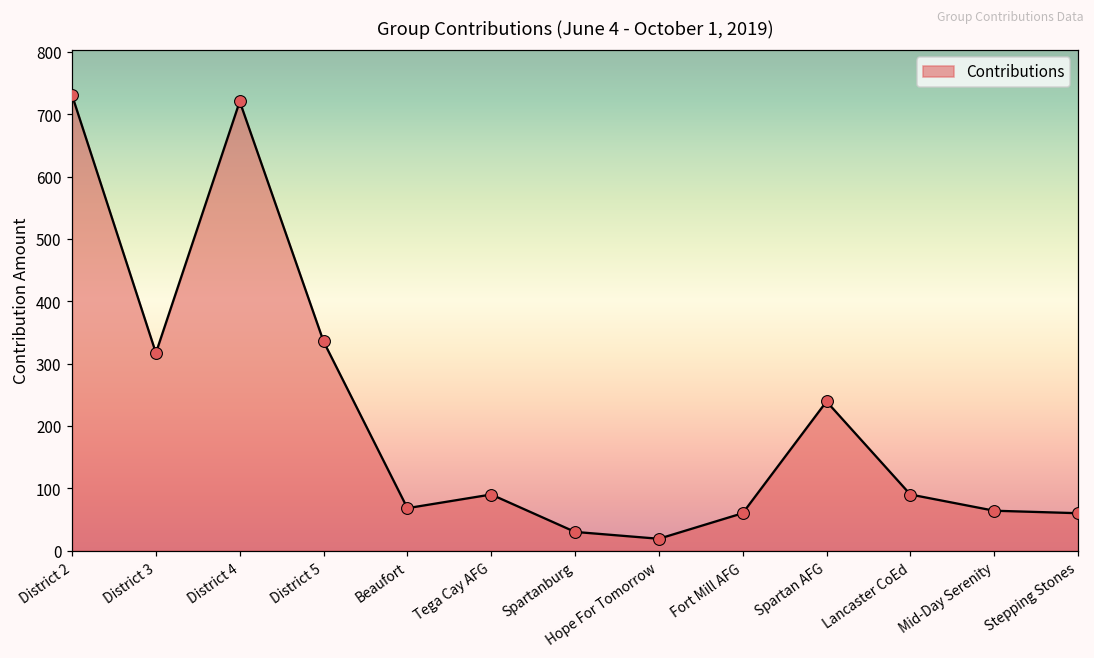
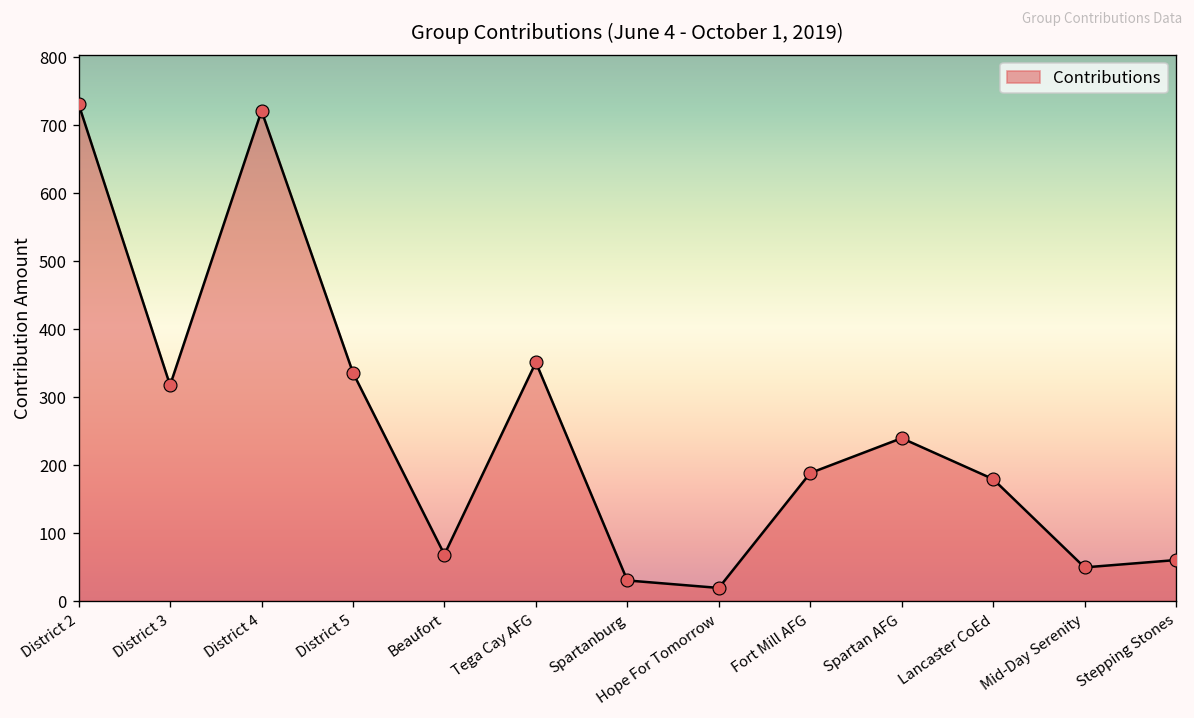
  {
    "District 2": 730,
    "District 3": 320,
    "District 4": 720,
    "District 5": 340,
    "Beaufort": 70,
-   "Tega Cay AFG": 90,
+   "Tega Cay AFG": 350,
    "Spartanburg": 30,
    "Hope For Tomorrow": 20,
-   "Fort Mill AFG": 60,
+   "Fort Mill AFG": 190,
    "Spartan AFG": 240,
-   "Lancaster CoEd": 90,
-   "Mid-Day Serenity": 60,
+   "Lancaster CoEd": 180,
+   "Mid-Day Serenity": 50,
    "Stepping Stones": 60
  }
